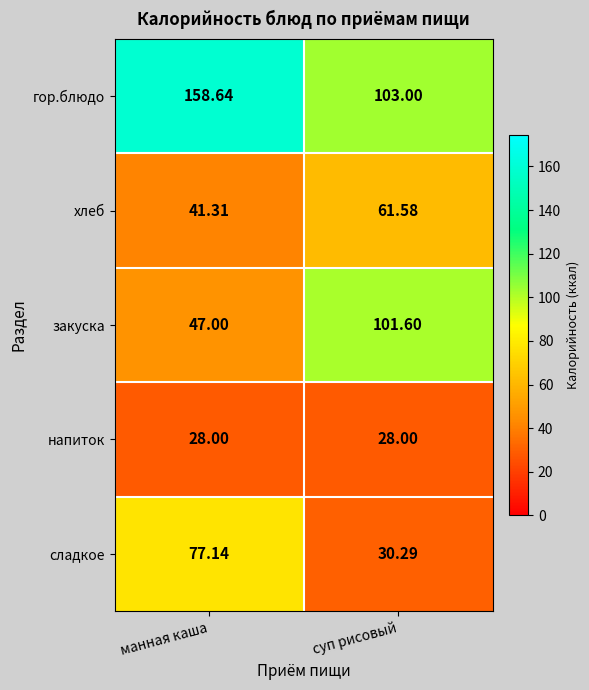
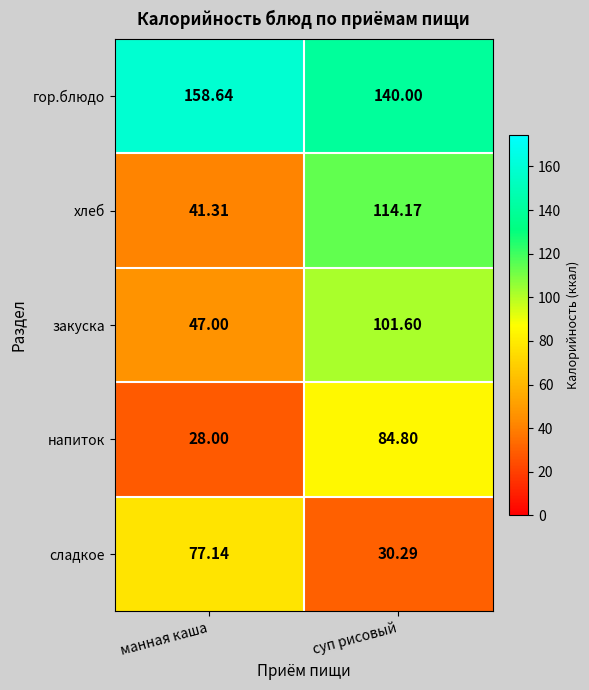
  {
    "гор.блюдо": {
      "манная каша": 158.64,
-     "суп рисовый": 103.00
+     "суп рисовый": 140.00
    },
    "хлеб": {
      "манная каша": 41.31,
-     "суп рисовый": 61.58
+     "суп рисовый": 114.17
    },
    "закуска": {
      "манная каша": 47.00,
      "суп рисовый": 101.60
    },
    "напиток": {
      "манная каша": 28.00,
-     "суп рисовый": 28.00
+     "суп рисовый": 84.80
    },
    "сладкое": {
      "манная каша": 77.14,
      "суп рисовый": 30.29
    }
  }
